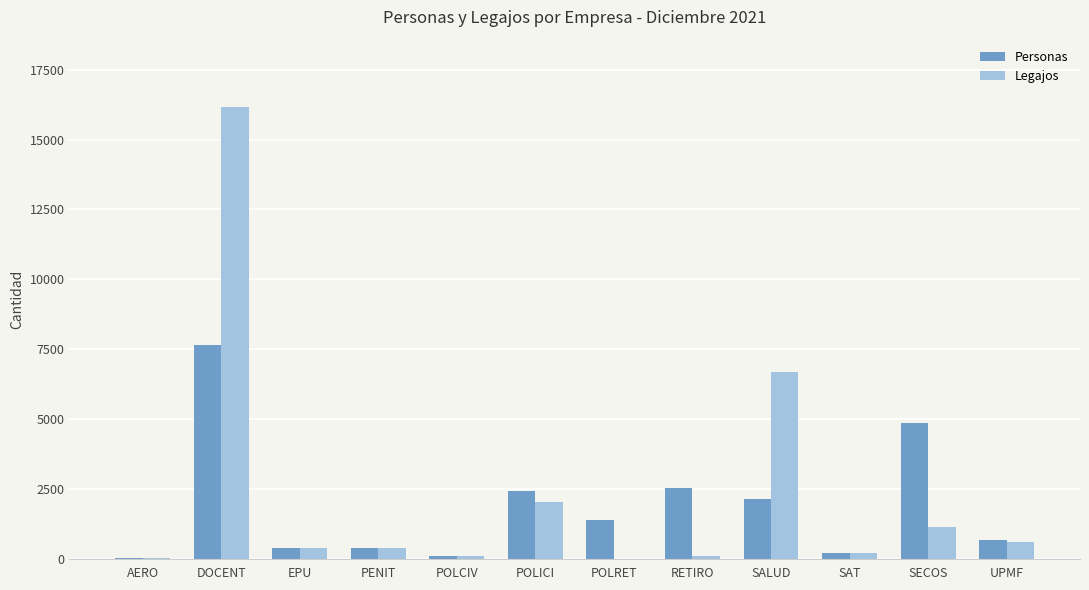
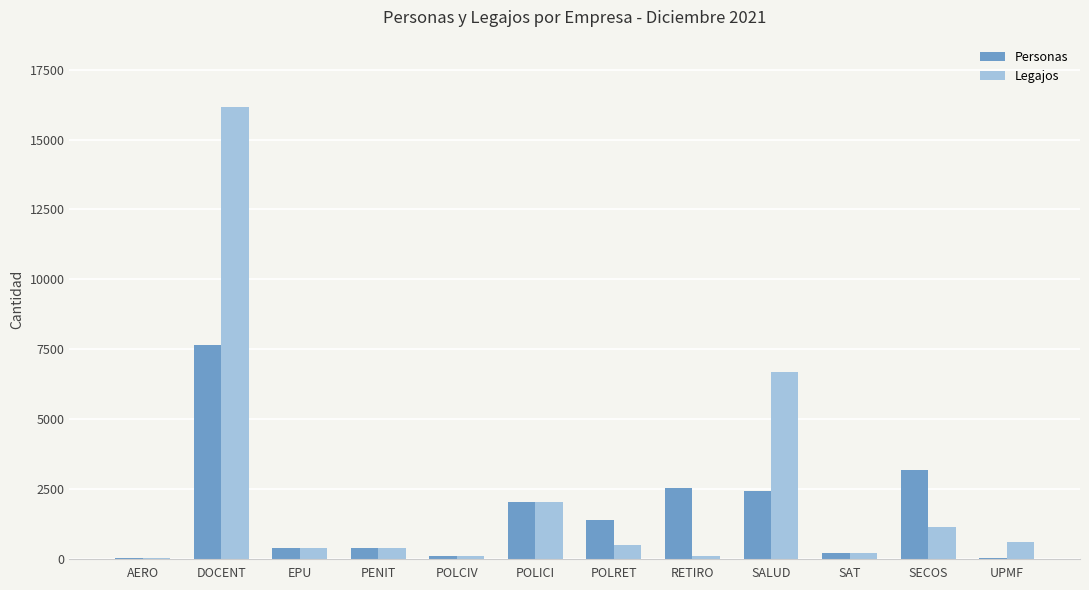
  {
    "Personas": {
      "DOCENT": 7600,
      "EPU": 400,
      "PENIT": 400,
      "POLCIV": 100,
-     "POLICI": 2400,
+     "POLICI": 2000,
      "POLRET": 1400,
      "RETIRO": 2500,
-     "SALUD": 2100,
+     "SALUD": 2400,
      "SAT": 200,
-     "SECOS": 4900,
-     "UPMF": 700
+     "SECOS": 3200,
+     "UPMF": 0
    },
    "Legajos": {
      "DOCENT": 16200,
      "EPU": 400,
      "PENIT": 400,
      "POLCIV": 100,
      "POLICI": 2000,
-     "POLRET": 0,
+     "POLRET": 500,
      "SALUD": 6700,
      "SAT": 200,
      "SECOS": 1100,
      "UPMF": 600
    }
  }
